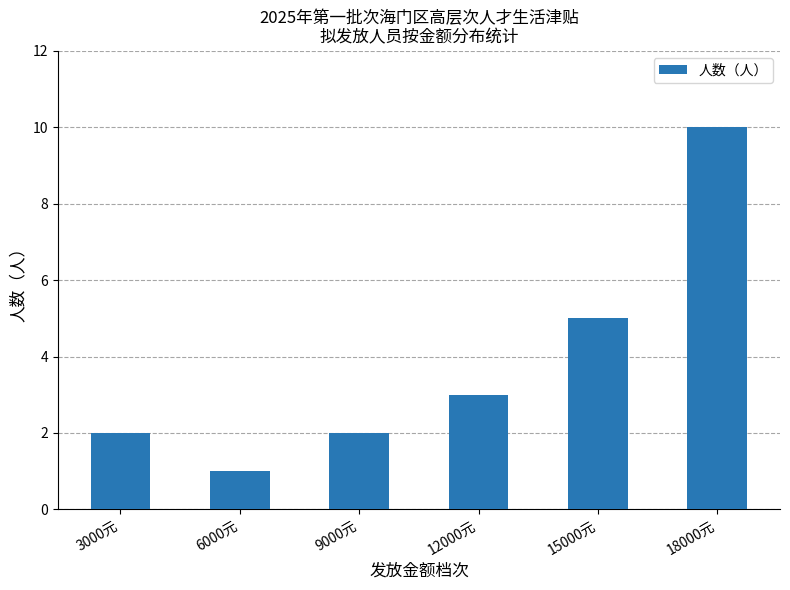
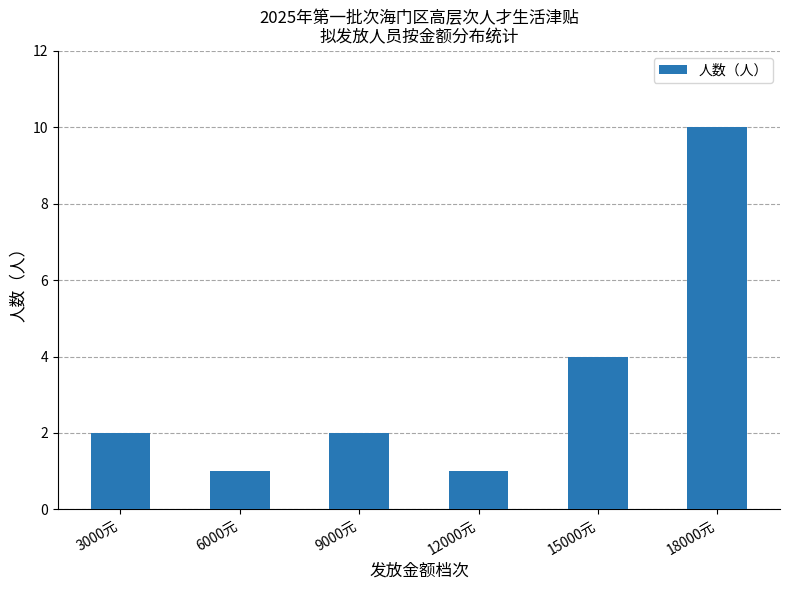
  {
    "3000元": 2,
    "6000元": 1,
    "9000元": 2,
-   "12000元": 3,
-   "15000元": 5,
+   "12000元": 1,
+   "15000元": 4,
    "18000元": 10
  }
